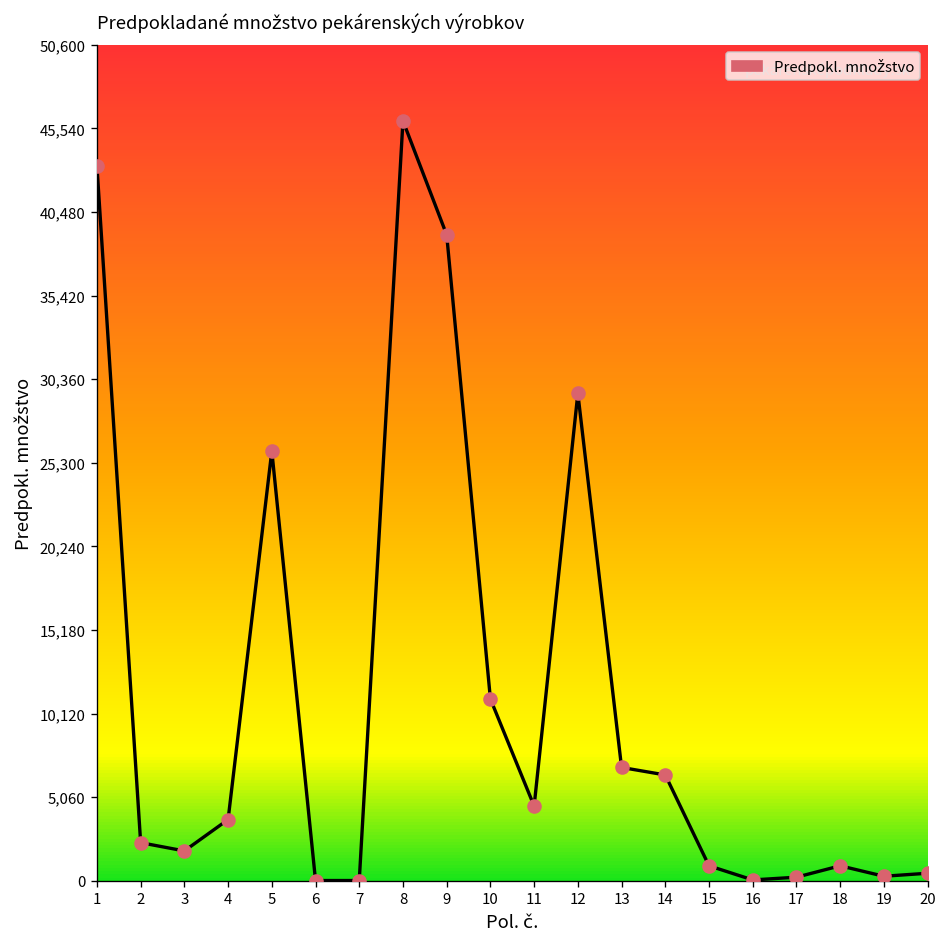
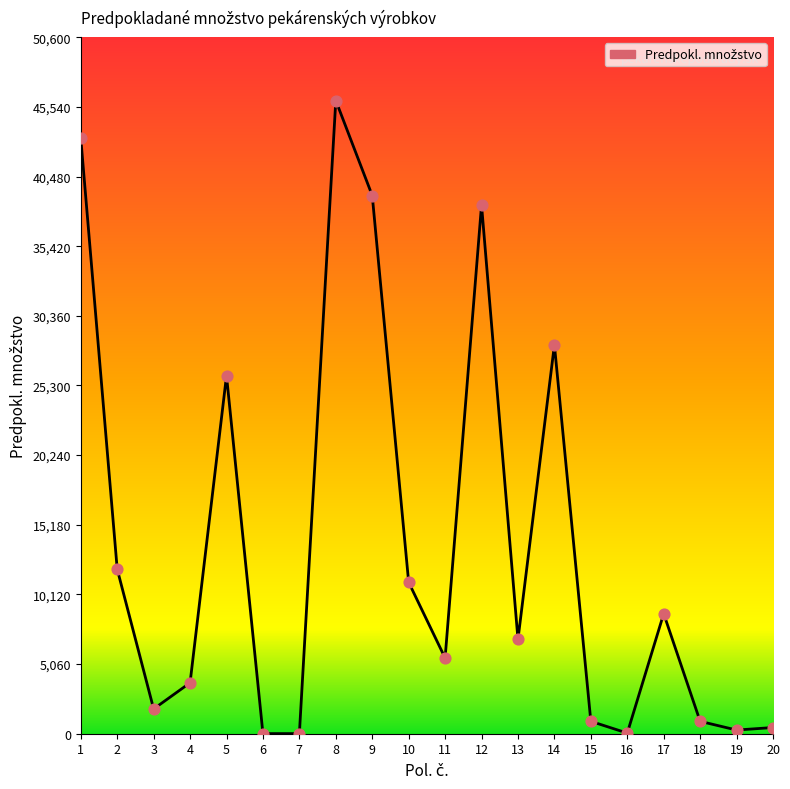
  {
    "1": "43,300",
-   "2": "2,300",
+   "2": "12,000",
    "3": "1,800",
    "4": "3,700",
    "5": "26,000",
    "6": "0",
    "7": "0",
    "8": "46,000",
    "9": "39,100",
    "10": "11,000",
-   "11": "4,500",
-   "12": "29,500",
+   "11": "5,500",
+   "12": "38,400",
    "13": "6,900",
-   "14": "6,400",
+   "14": "28,200",
    "15": "900",
    "16": "0",
-   "17": "200",
+   "17": "8,700",
    "18": "900",
    "19": "300",
    "20": "500"
  }
